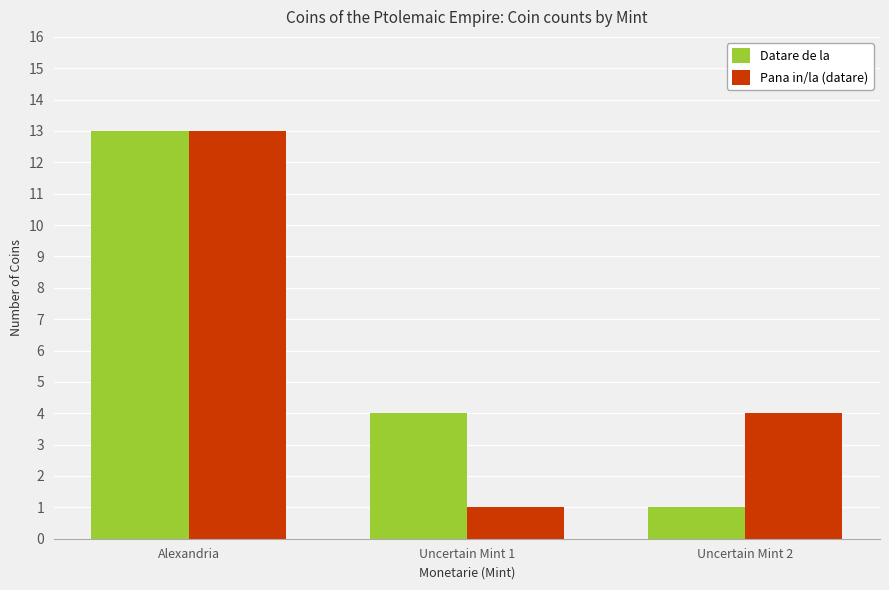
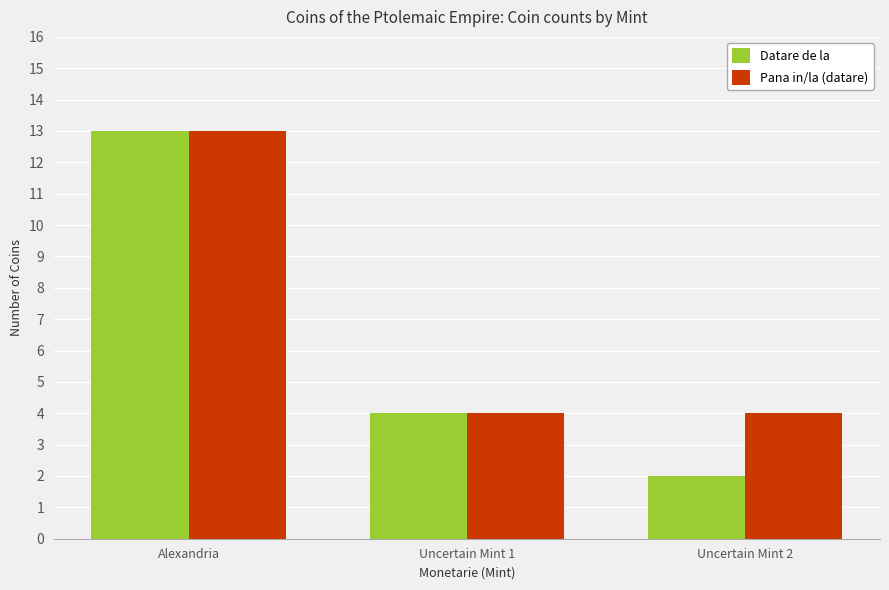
  {
    "Datare de la": {
      "Alexandria": 13,
      "Uncertain Mint 1": 4,
-     "Uncertain Mint 2": 1
+     "Uncertain Mint 2": 2
    },
    "Pana in/la (datare)": {
      "Alexandria": 13,
-     "Uncertain Mint 1": 1,
+     "Uncertain Mint 1": 4,
      "Uncertain Mint 2": 4
    }
  }
